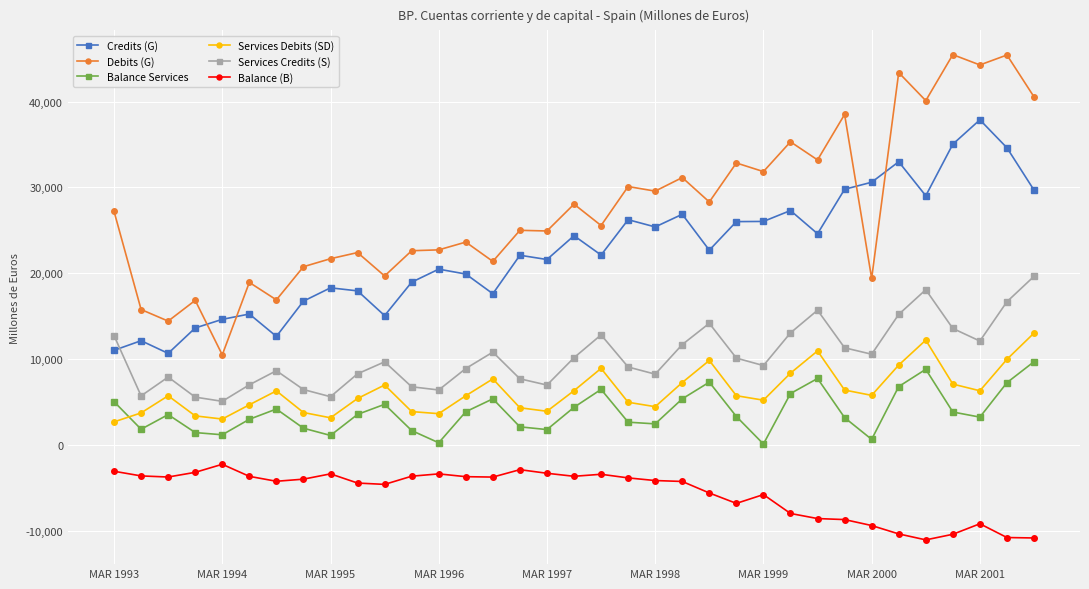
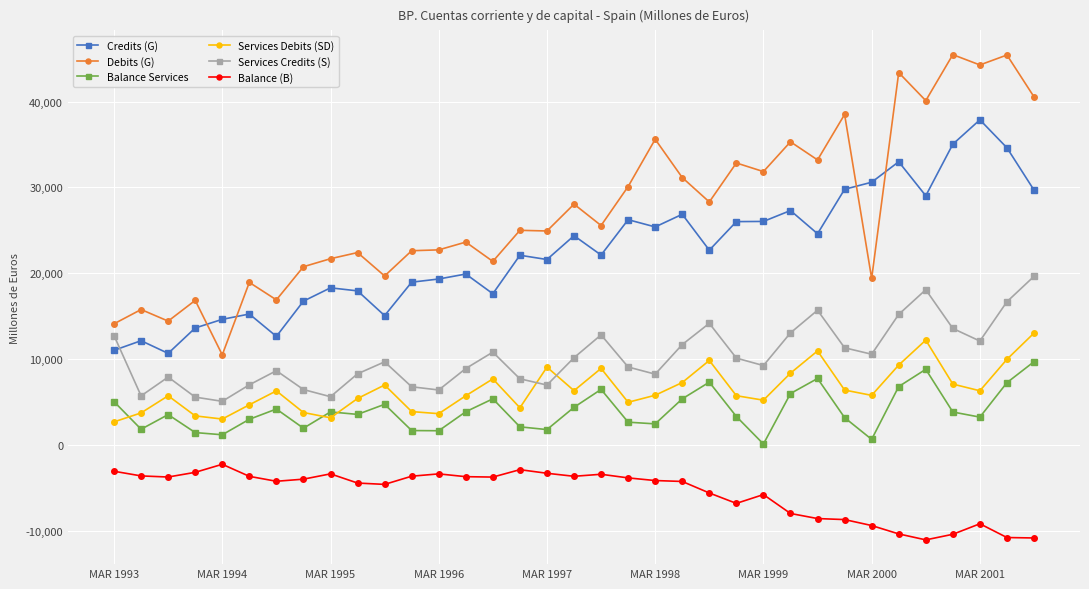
  {
    "Credits (G)": {
      "MAR 1993": "11,000",
      "MAR 1994": "15,000",
      "MAR 1995": "18,000",
-     "MAR 1996": "20,000",
+     "MAR 1996": "19,000",
      "MAR 1997": "22,000",
      "MAR 1998": "25,000",
      "MAR 1999": "26,000",
      "MAR 2000": "31,000",
      "MAR 2001": "38,000"
    },
    "Debits (G)": {
-     "MAR 1993": "27,000",
+     "MAR 1993": "14,000",
      "MAR 1994": "10,000",
      "MAR 1995": "22,000",
      "MAR 1996": "23,000",
      "MAR 1997": "25,000",
-     "MAR 1998": "30,000",
+     "MAR 1998": "36,000",
      "MAR 1999": "32,000",
      "MAR 2000": "19,000",
      "MAR 2001": "44,000"
    },
    "Balance Services": {
      "MAR 1993": "5,000",
      "MAR 1994": "1,000",
-     "MAR 1995": "1,000",
-     "MAR 1996": "0",
+     "MAR 1995": "4,000",
+     "MAR 1996": "2,000",
      "MAR 1997": "2,000",
      "MAR 1998": "2,000",
      "MAR 1999": "0",
      "MAR 2000": "1,000",
      "MAR 2001": "3,000"
    },
    "Services Debits (SD)": {
      "MAR 1993": "3,000",
      "MAR 1994": "3,000",
      "MAR 1995": "3,000",
      "MAR 1996": "4,000",
-     "MAR 1997": "4,000",
-     "MAR 1998": "4,000",
+     "MAR 1997": "9,000",
+     "MAR 1998": "6,000",
      "MAR 1999": "5,000",
      "MAR 2000": "6,000",
      "MAR 2001": "6,000"
    },
    "Services Credits (S)": {
      "MAR 1993": "13,000",
      "MAR 1994": "5,000",
      "MAR 1995": "6,000",
      "MAR 1996": "6,000",
      "MAR 1997": "7,000",
      "MAR 1998": "8,000",
      "MAR 1999": "9,000",
      "MAR 2000": "11,000",
      "MAR 2001": "12,000"
    },
    "Balance (B)": {
      "MAR 1993": "-3,000",
      "MAR 1994": "-2,000",
      "MAR 1995": "-3,000",
      "MAR 1996": "-3,000",
      "MAR 1997": "-3,000",
      "MAR 1998": "-4,000",
      "MAR 1999": "-6,000",
      "MAR 2000": "-9,000",
      "MAR 2001": "-9,000"
    }
  }
